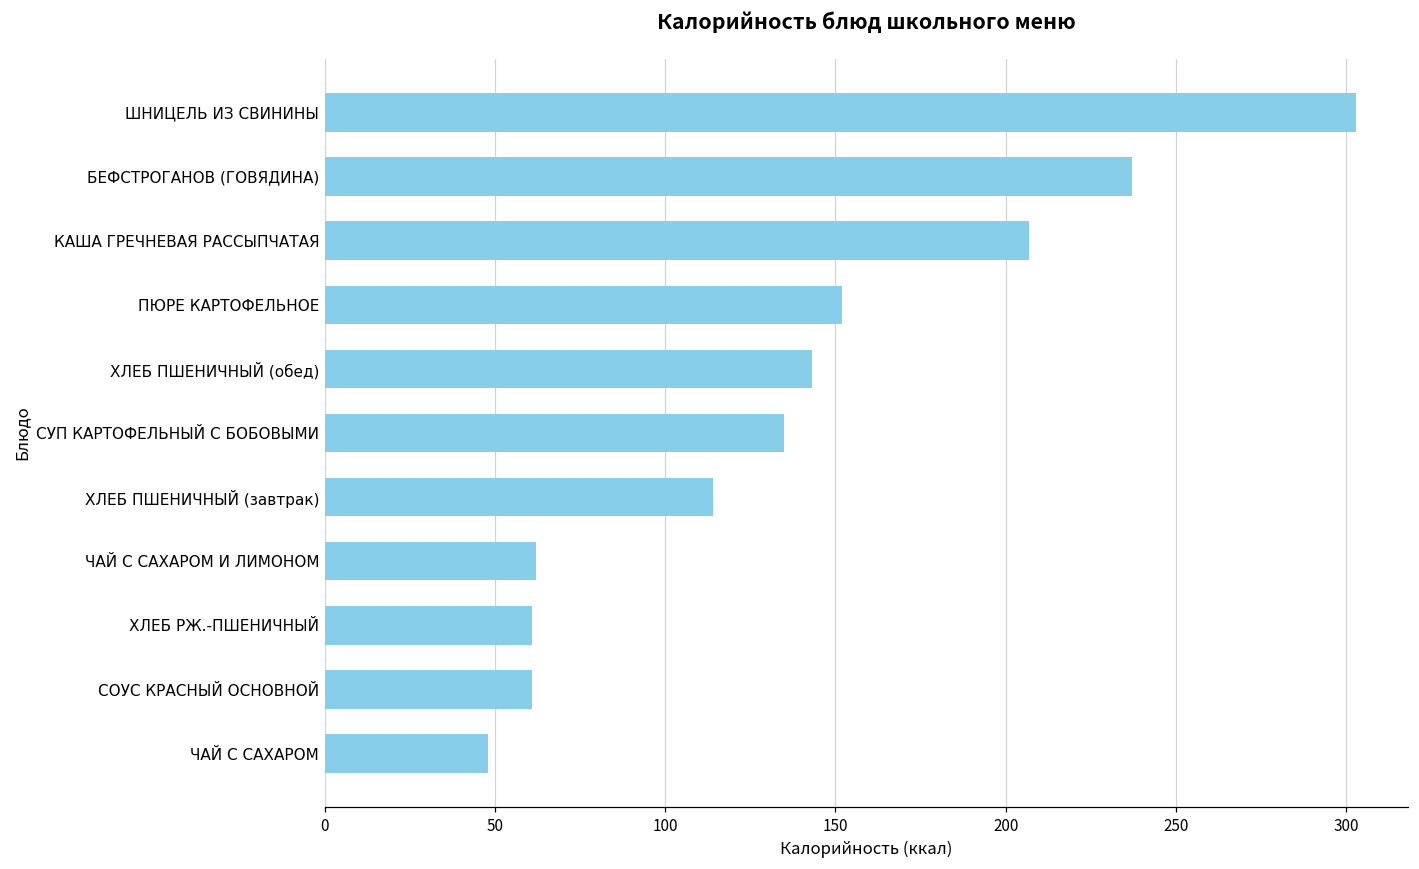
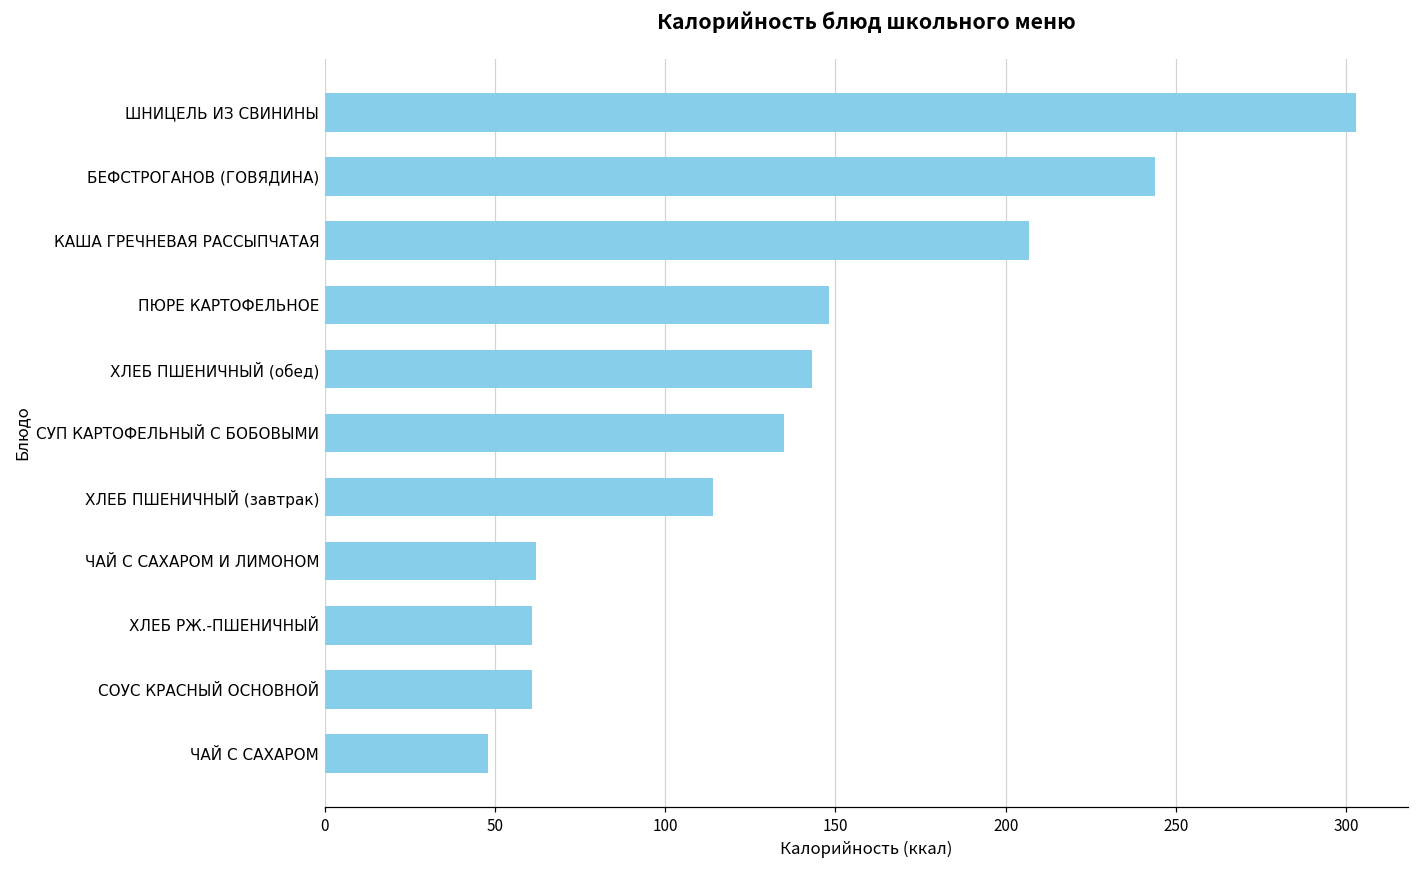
  {
    "ШНИЦЕЛЬ ИЗ СВИНИНЫ": 303,
-   "БЕФСТРОГАНОВ (ГОВЯДИНА)": 237,
+   "БЕФСТРОГАНОВ (ГОВЯДИНА)": 244,
    "КАША ГРЕЧНЕВАЯ РАССЫПЧАТАЯ": 207,
-   "ПЮРЕ КАРТОФЕЛЬНОЕ": 152,
+   "ПЮРЕ КАРТОФЕЛЬНОЕ": 148,
    "ХЛЕБ ПШЕНИЧНЫЙ (обед)": 143,
    "СУП КАРТОФЕЛЬНЫЙ С БОБОВЫМИ": 135,
    "ХЛЕБ ПШЕНИЧНЫЙ (завтрак)": 114,
    "ЧАЙ С САХАРОМ И ЛИМОНОМ": 62,
    "ХЛЕБ РЖ.-ПШЕНИЧНЫЙ": 61,
    "СОУС КРАСНЫЙ ОСНОВНОЙ": 61,
    "ЧАЙ С САХАРОМ": 48
  }
